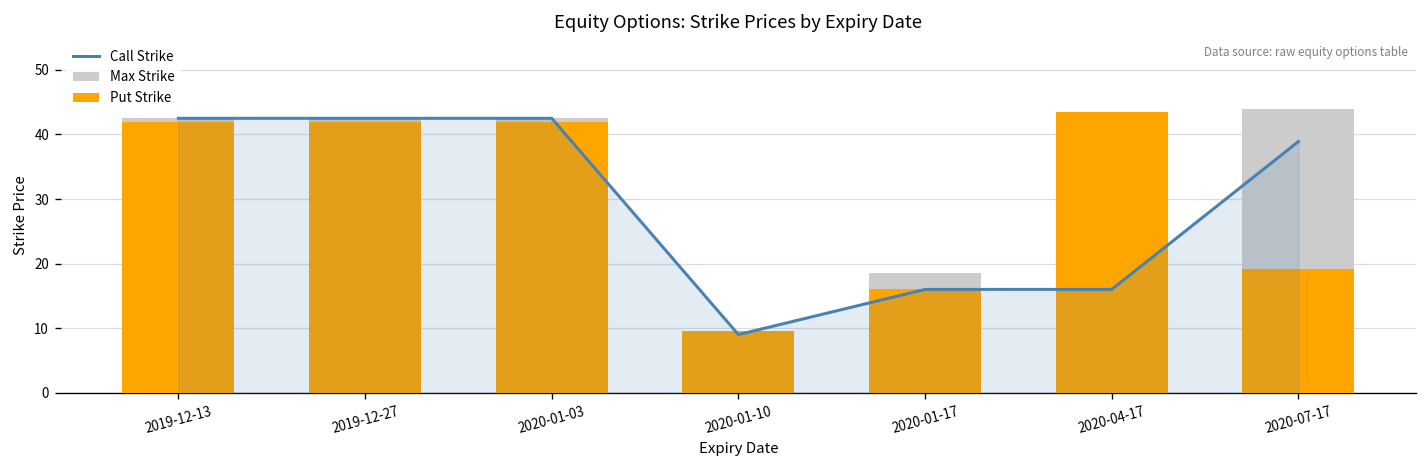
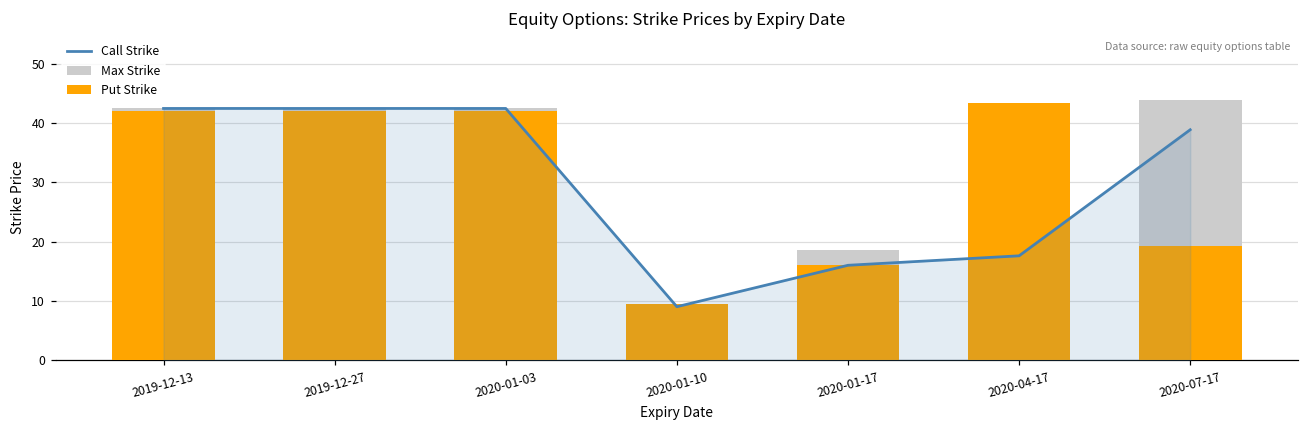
  {
    "Call Strike": {
      "2019-12-13": 43,
      "2019-12-27": 43,
      "2020-01-03": 43,
      "2020-01-10": 9,
      "2020-01-17": 16,
-     "2020-04-17": 16,
+     "2020-04-17": 18,
      "2020-07-17": 39
    },
    "Max Strike": {
      "2019-12-13": 43,
      "2019-12-27": 43,
      "2020-01-03": 43,
      "2020-01-17": 19,
      "2020-07-17": 44
    },
    "Put Strike": {
      "2020-01-10": 10,
      "2020-04-17": 43
    }
  }
